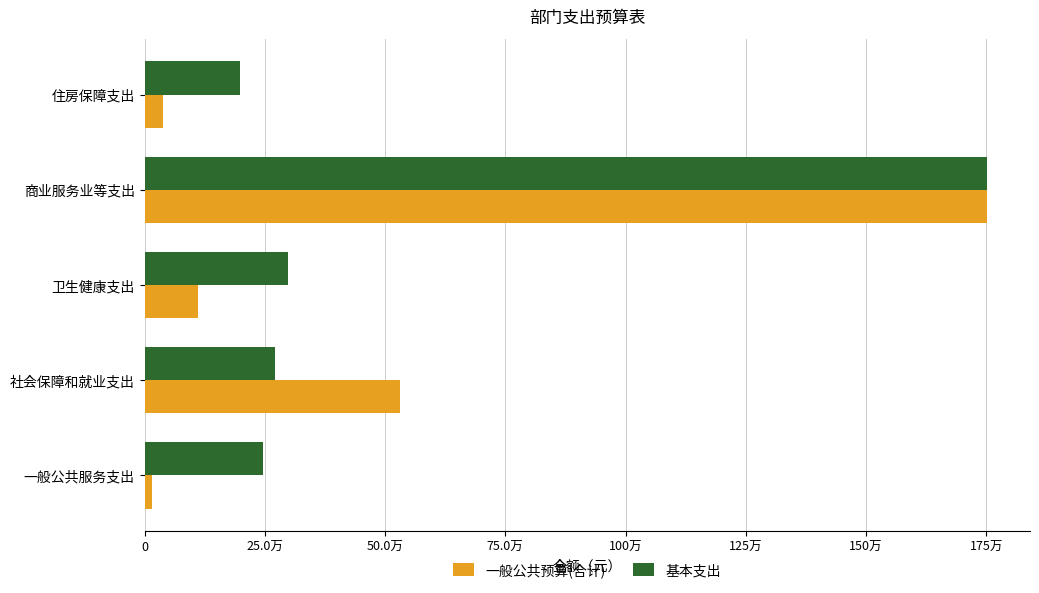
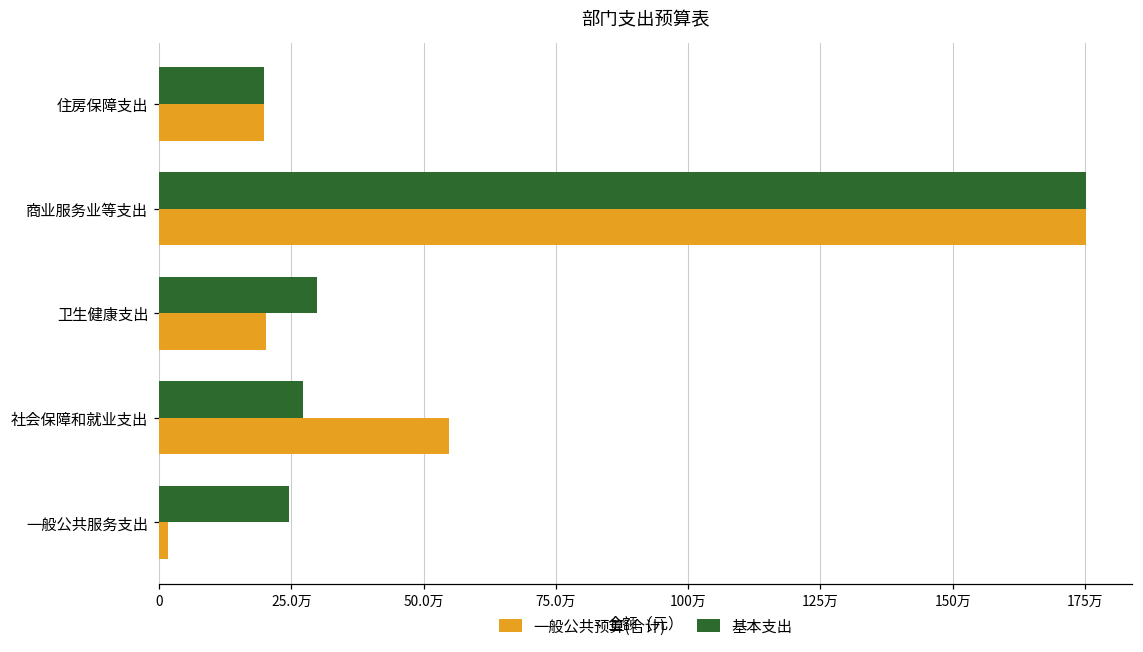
  {
    "一般公共预算(合计)": {
-     "住房保障支出": "4万",
+     "住房保障支出": "20万",
      "商业服务业等支出": "175万",
-     "卫生健康支出": "11万",
-     "社会保障和就业支出": "53万",
+     "卫生健康支出": "20万",
+     "社会保障和就业支出": "55万",
      "一般公共服务支出": "2万"
    },
    "基本支出": {
      "住房保障支出": "20万",
      "商业服务业等支出": "175万",
      "卫生健康支出": "30万",
      "社会保障和就业支出": "27万",
      "一般公共服务支出": "25万"
    }
  }
